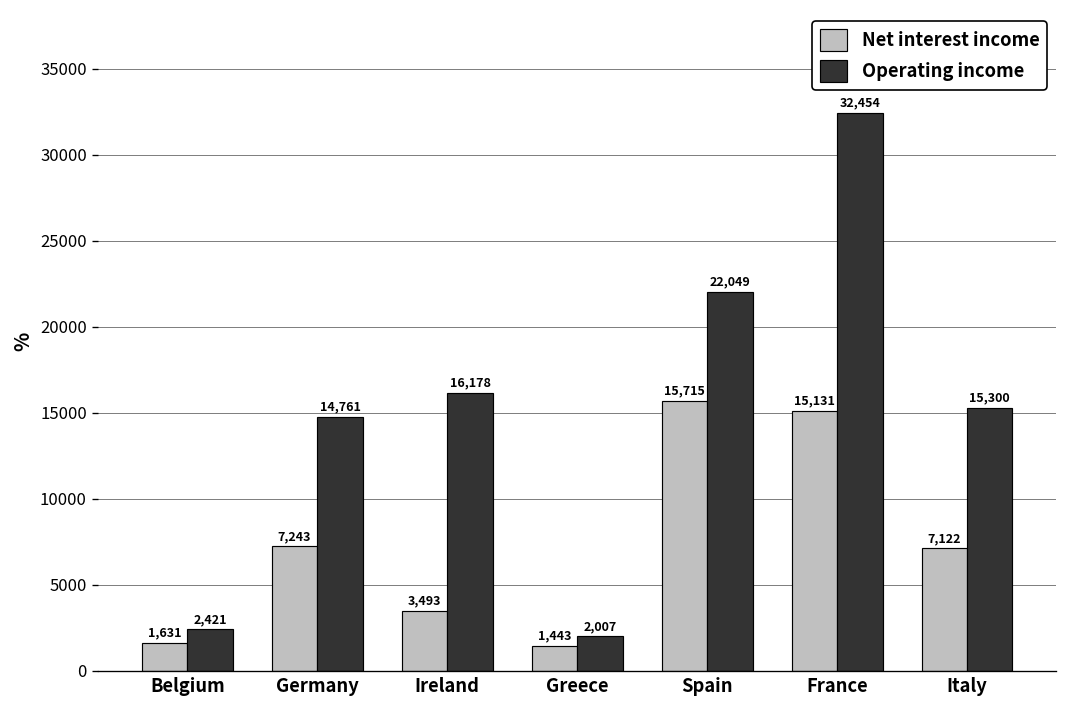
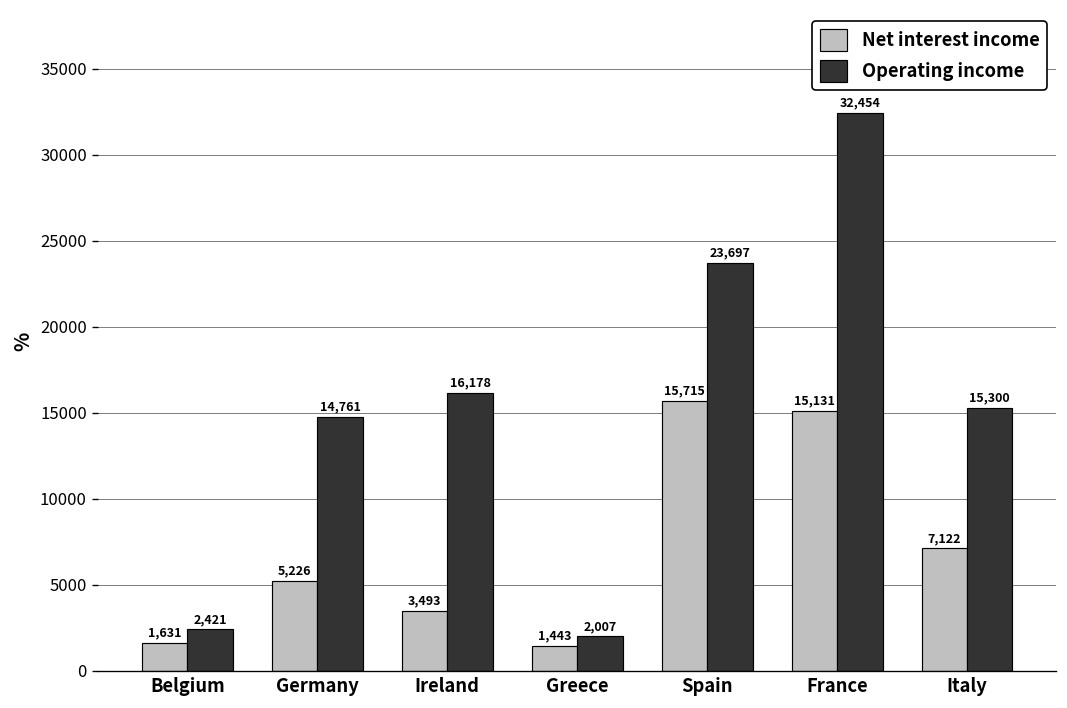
  {
    "Net interest income": {
      "Belgium": "1,631",
-     "Germany": "7,243",
+     "Germany": "5,226",
      "Ireland": "3,493",
      "Greece": "1,443",
      "Spain": "15,715",
      "France": "15,131",
      "Italy": "7,122"
    },
    "Operating income": {
      "Belgium": "2,421",
      "Germany": "14,761",
      "Ireland": "16,178",
      "Greece": "2,007",
-     "Spain": "22,049",
+     "Spain": "23,697",
      "France": "32,454",
      "Italy": "15,300"
    }
  }
